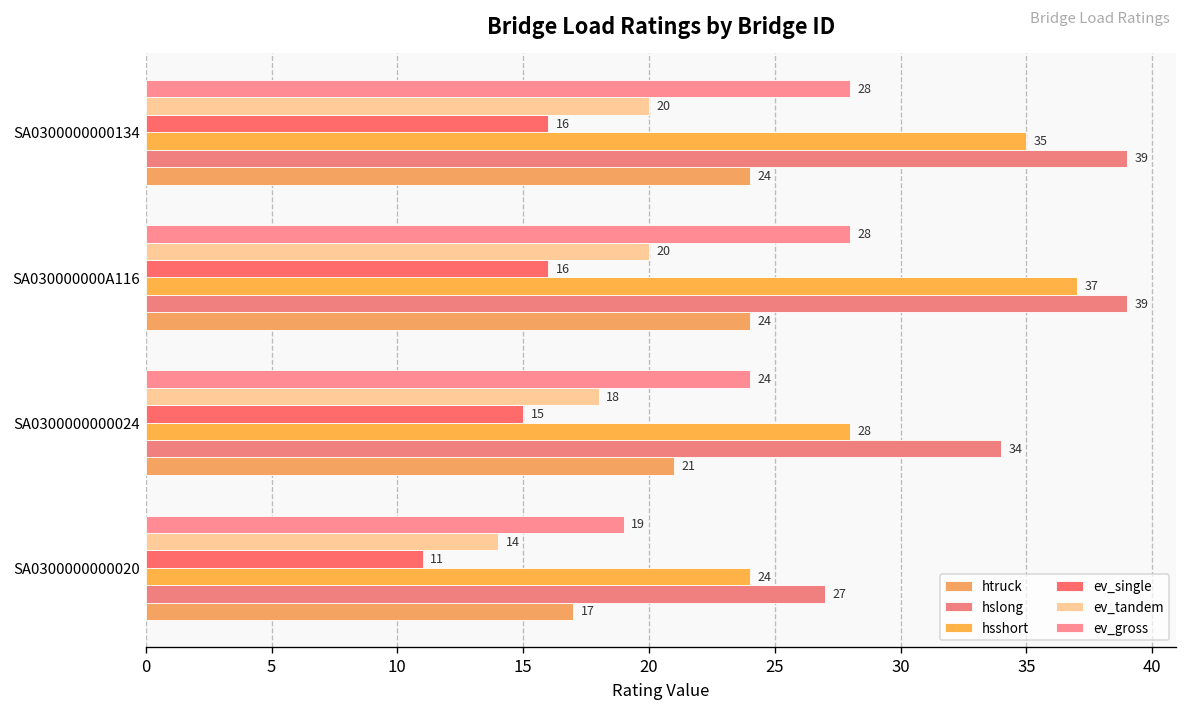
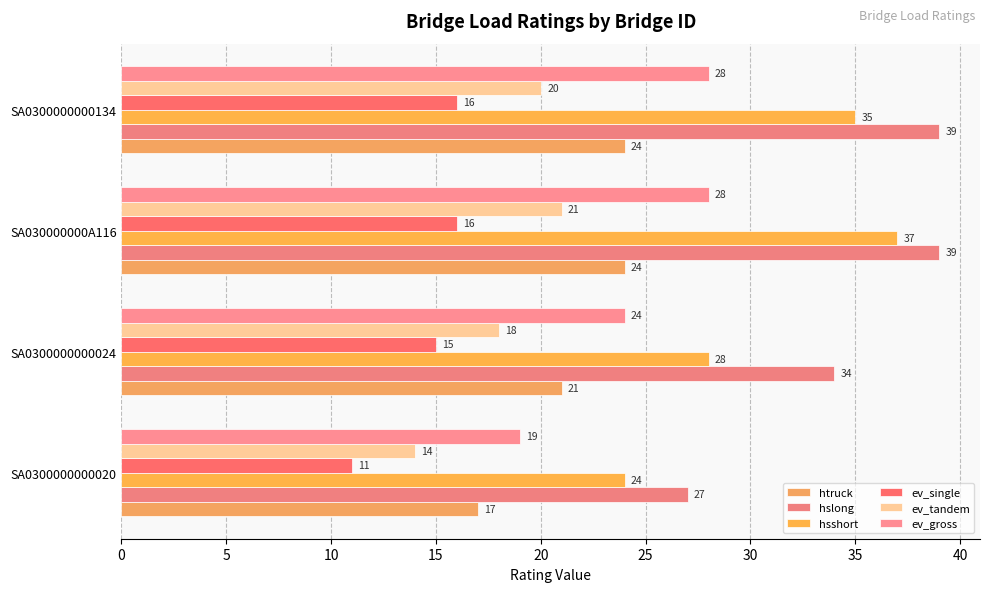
  {
    "ev_tandem": {
      "SA0300000000134": 20,
-     "SA030000000A116": 20,
+     "SA030000000A116": 21,
      "SA0300000000024": 18,
      "SA0300000000020": 14
    }
  }
